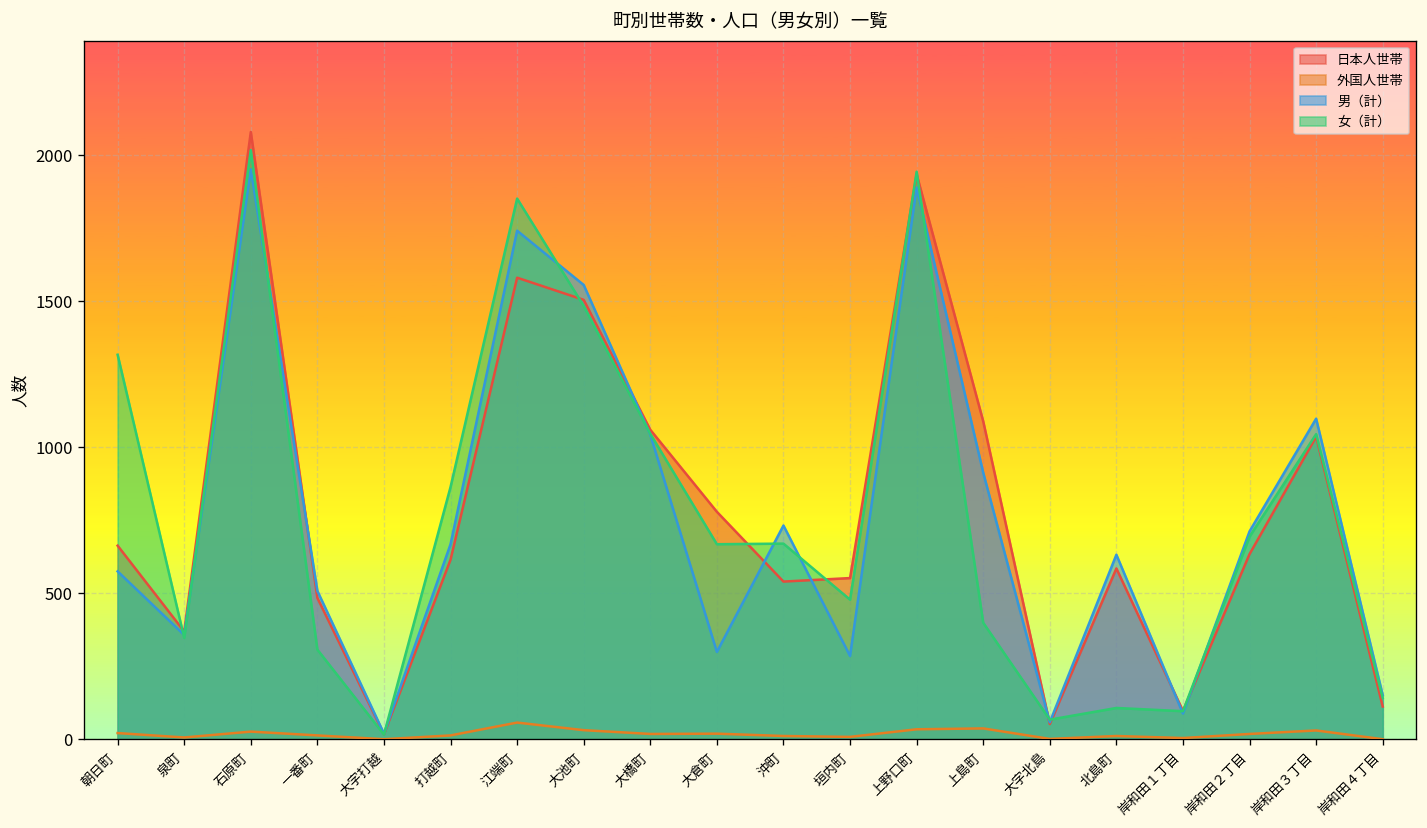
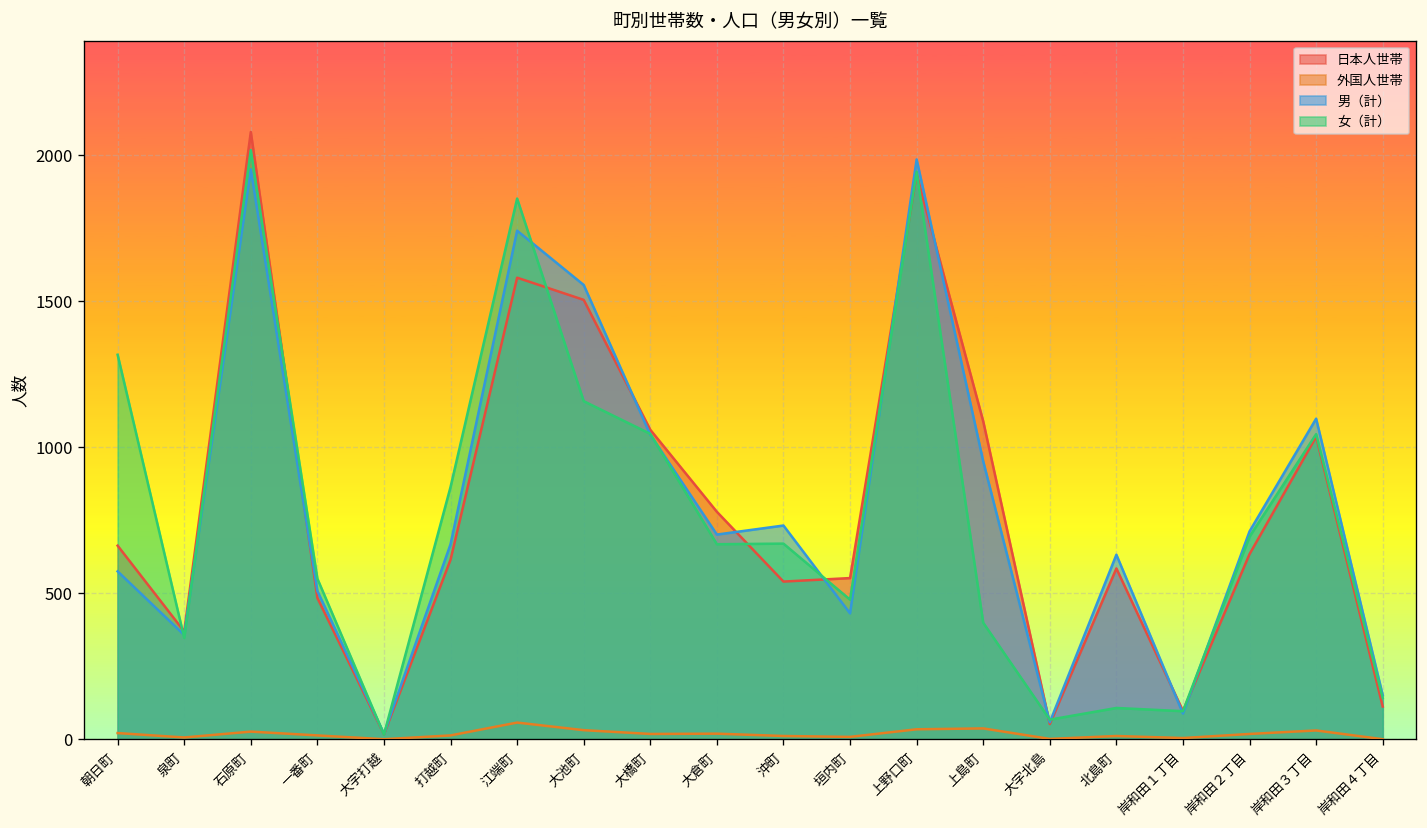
  {
    "男（計）": {
      "朝日町": 580,
      "石原町": 1950,
      "一番町": 510,
      "打越町": 670,
      "江端町": 1740,
      "大池町": 1560,
-     "大倉町": 300,
+     "大倉町": 700,
      "沖町": 730,
-     "垣内町": 290,
-     "上野口町": 1890,
-     "上島町": 910,
+     "垣内町": 430,
+     "上野口町": 1990,
+     "上島町": 950,
      "北島町": 630,
      "岸和田２丁目": 710,
      "岸和田３丁目": 1100
    },
    "女（計）": {
      "朝日町": 1320,
      "石原町": 2020,
-     "一番町": 310,
+     "一番町": 550,
      "打越町": 860,
      "江端町": 1850,
-     "大池町": 1480,
+     "大池町": 1160,
      "大倉町": 670,
      "沖町": 670,
      "垣内町": 480,
      "上島町": 400,
      "北島町": 110,
      "岸和田２丁目": 690
    }
  }
